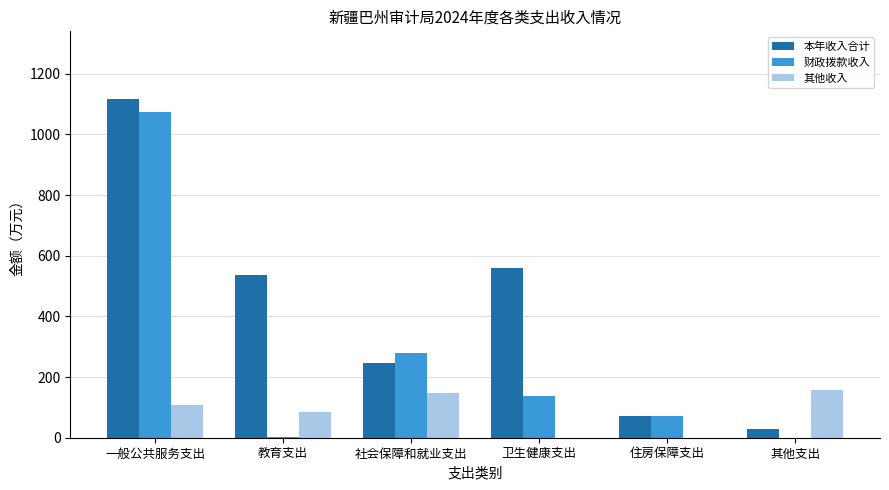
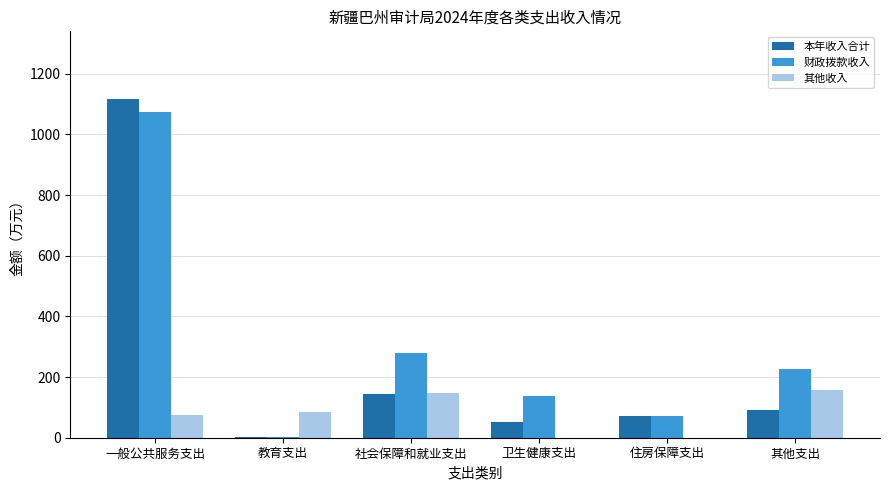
  {
    "本年收入合计": {
      "一般公共服务支出": 1120,
-     "教育支出": 540,
-     "社会保障和就业支出": 250,
-     "卫生健康支出": 560,
+     "教育支出": 0,
+     "社会保障和就业支出": 140,
+     "卫生健康支出": 50,
      "住房保障支出": 70,
-     "其他支出": 30
+     "其他支出": 90
    },
    "财政拨款收入": {
      "一般公共服务支出": 1070,
      "社会保障和就业支出": 280,
      "卫生健康支出": 140,
      "住房保障支出": 70,
-     "其他支出": 0
+     "其他支出": 230
    },
    "其他收入": {
-     "一般公共服务支出": 110,
+     "一般公共服务支出": 80,
      "教育支出": 90,
      "社会保障和就业支出": 150,
      "卫生健康支出": 0,
      "住房保障支出": 0,
      "其他支出": 160
    }
  }
